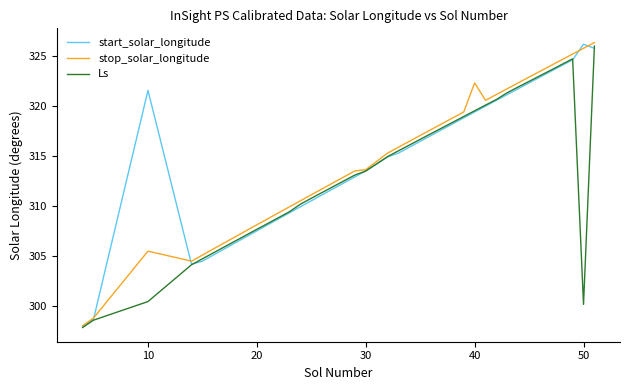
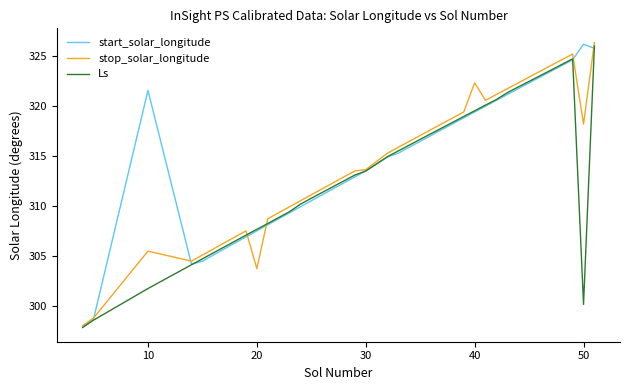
  {
    "start_solar_longitude": {
      "10": 321.6,
      "50": 326.2
    },
    "stop_solar_longitude": {
      "10": 305.5,
-     "20": 308.1,
+     "20": 303.8,
      "40": 322.3,
-     "50": 325.8
+     "50": 318.2
    },
    "Ls": {
-     "10": 300.5,
+     "10": 301.8,
      "50": 300.2
    }
  }
